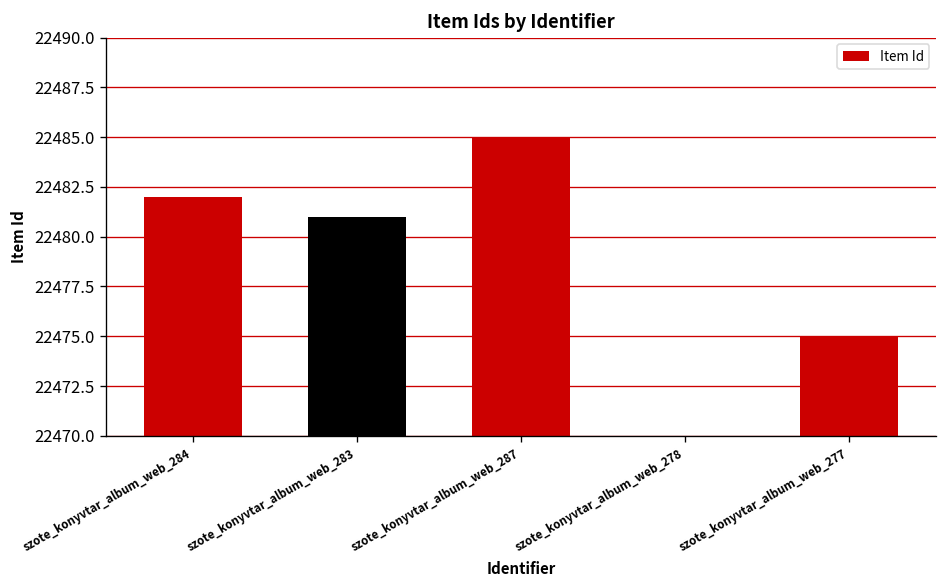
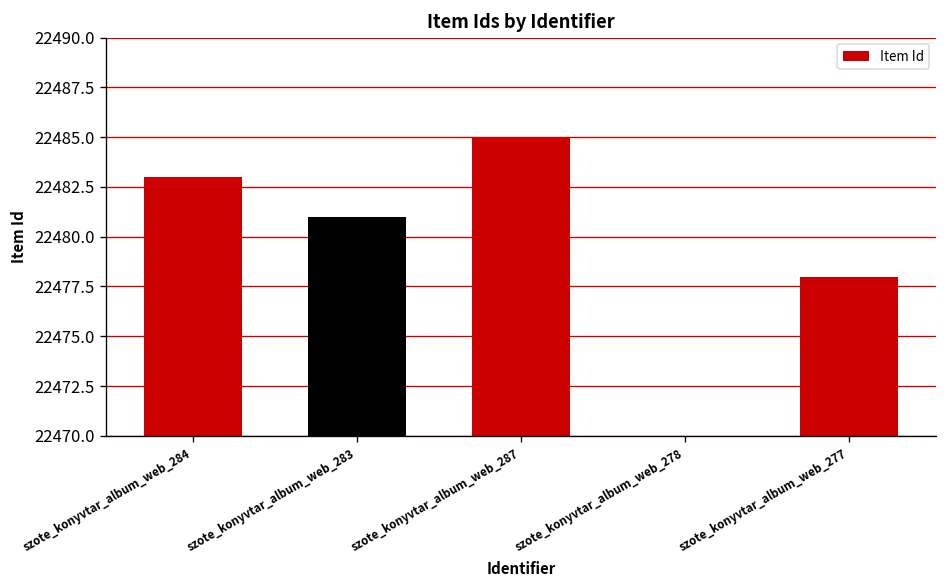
  {
-   "szote_konyvtar_album_web_284": 22482,
+   "szote_konyvtar_album_web_284": 22483,
    "szote_konyvtar_album_web_283": 22481,
    "szote_konyvtar_album_web_287": 22485,
    "szote_konyvtar_album_web_278": 22470,
-   "szote_konyvtar_album_web_277": 22475
+   "szote_konyvtar_album_web_277": 22478
  }
